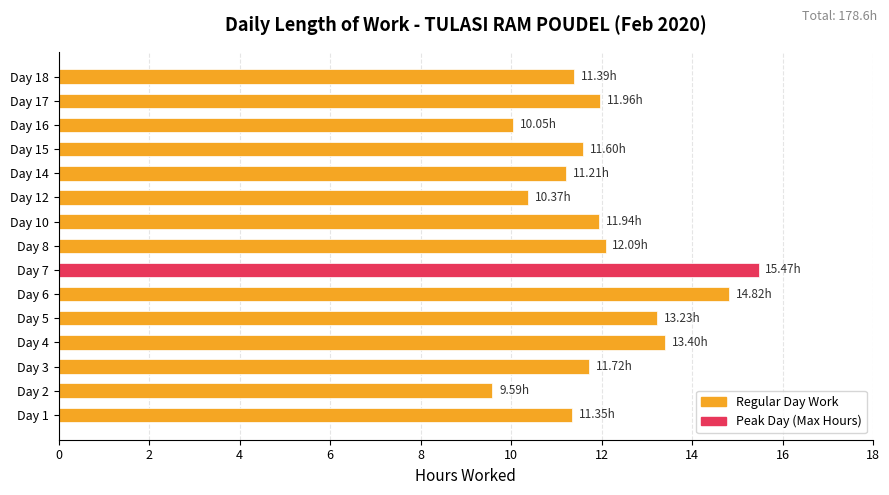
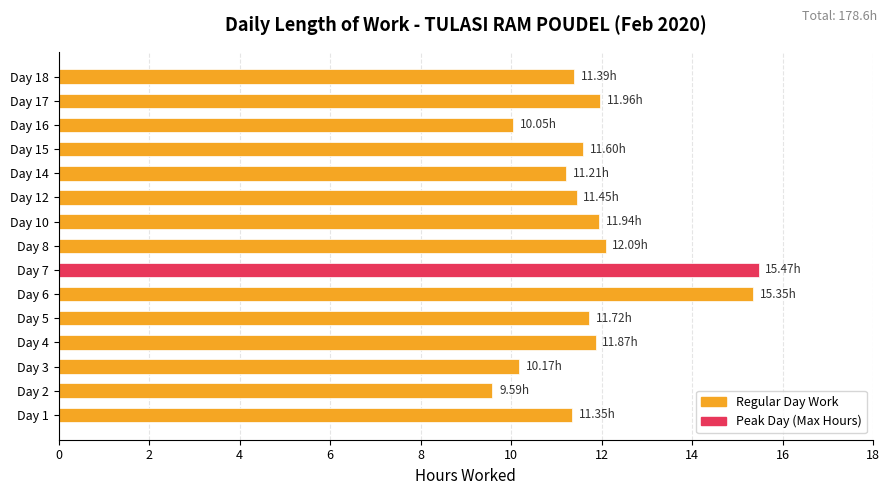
  {
    "Day 18": "11.39h",
    "Day 17": "11.96h",
    "Day 16": "10.05h",
    "Day 15": "11.60h",
    "Day 14": "11.21h",
-   "Day 12": "10.37h",
+   "Day 12": "11.45h",
    "Day 10": "11.94h",
    "Day 8": "12.09h",
    "Day 7": "15.47h",
-   "Day 6": "14.82h",
-   "Day 5": "13.23h",
-   "Day 4": "13.40h",
-   "Day 3": "11.72h",
+   "Day 6": "15.35h",
+   "Day 5": "11.72h",
+   "Day 4": "11.87h",
+   "Day 3": "10.17h",
    "Day 2": "9.59h",
    "Day 1": "11.35h"
  }
